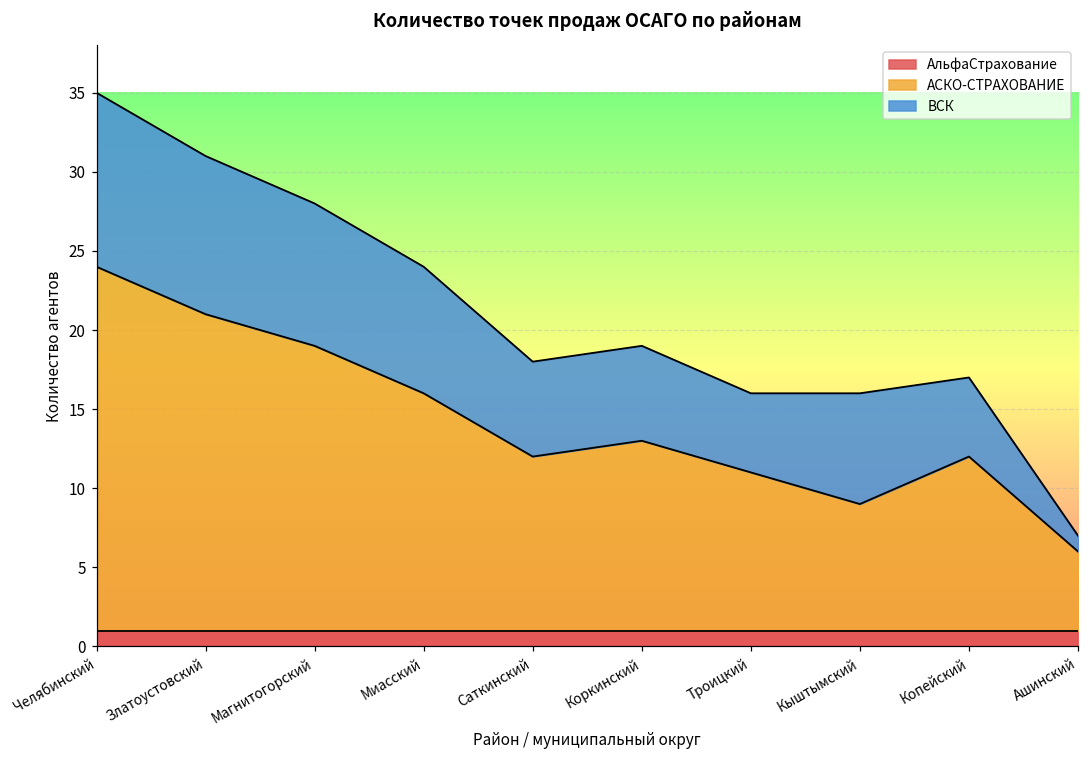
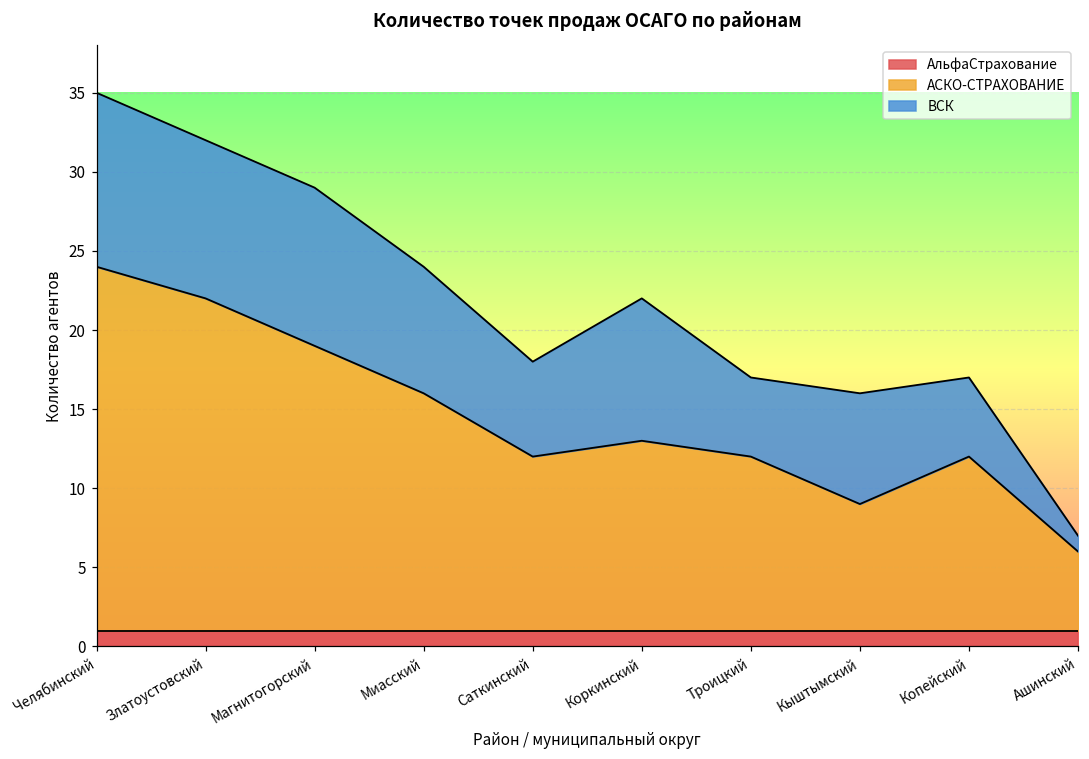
  {
    "АльфаСтрахование": {
      "Челябинский": 1.0,
      "Златоустовский": 1.0,
      "Магнитогорский": 1.0,
      "Миасский": 1.0,
      "Саткинский": 1.0,
      "Коркинский": 1.0,
      "Троицкий": 1.0,
      "Кыштымский": 1.0,
      "Копейский": 1.0,
      "Ашинский": 1.0
    },
    "АСКО-СТРАХОВАНИЕ": {
-     "Златоустовский": 21.0,
-     "Троицкий": 11.0
+     "Златоустовский": 22.0,
+     "Троицкий": 12.0
    },
    "ВСК": {
      "Златоустовский": 10,
-     "Магнитогорский": 9,
-     "Коркинский": 6,
+     "Магнитогорский": 10,
+     "Коркинский": 9,
      "Троицкий": 5
    }
  }
